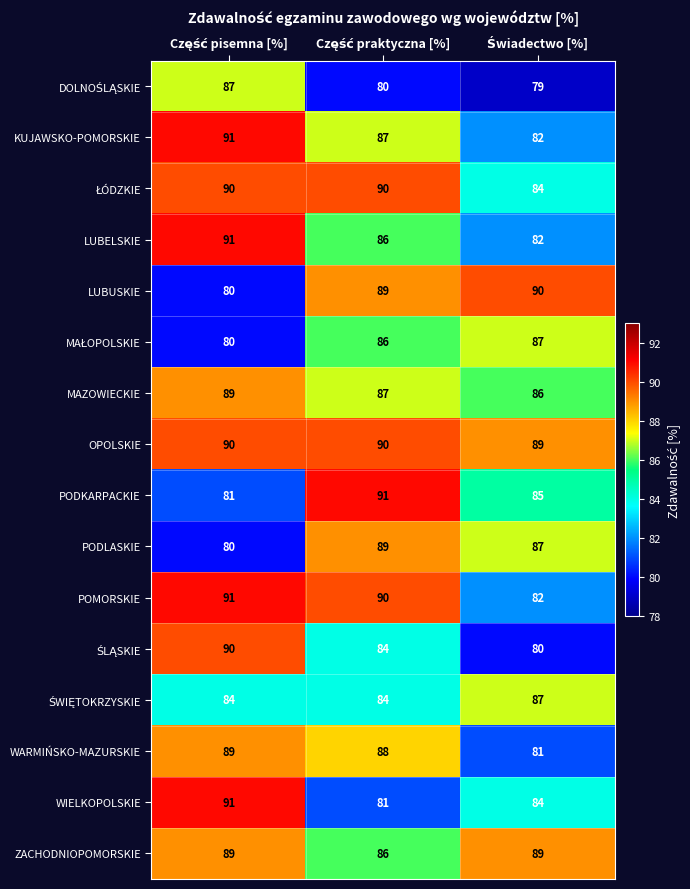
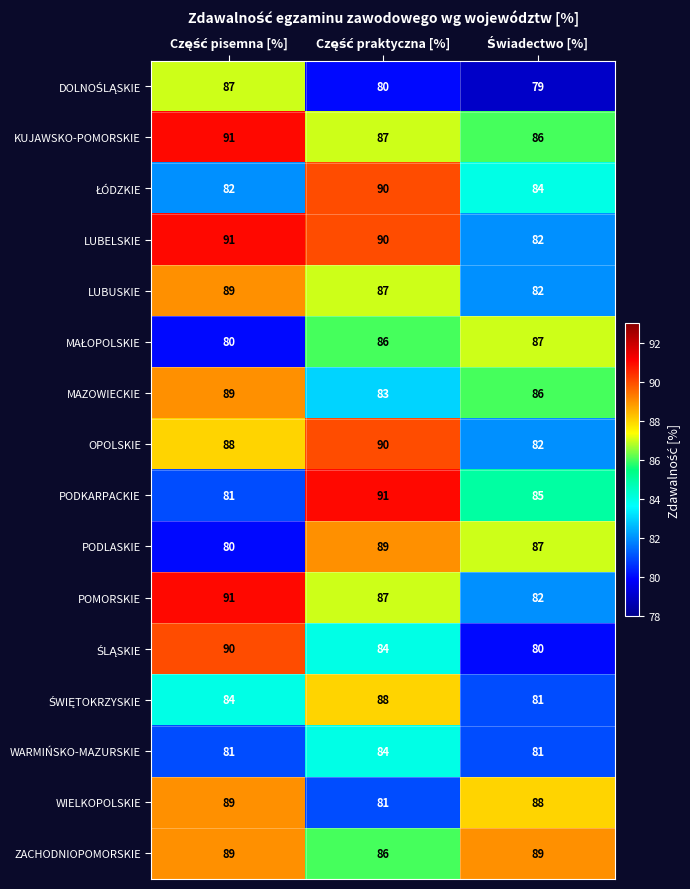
  {
    "DOLNOŚLĄSKIE": {
      "Część pisemna [%]": 87,
      "Część praktyczna [%]": 80,
      "Świadectwo [%]": 79
    },
    "KUJAWSKO-POMORSKIE": {
      "Część pisemna [%]": 91,
      "Część praktyczna [%]": 87,
-     "Świadectwo [%]": 82
+     "Świadectwo [%]": 86
    },
    "ŁÓDZKIE": {
-     "Część pisemna [%]": 90,
+     "Część pisemna [%]": 82,
      "Część praktyczna [%]": 90,
      "Świadectwo [%]": 84
    },
    "LUBELSKIE": {
      "Część pisemna [%]": 91,
-     "Część praktyczna [%]": 86,
+     "Część praktyczna [%]": 90,
      "Świadectwo [%]": 82
    },
    "LUBUSKIE": {
-     "Część pisemna [%]": 80,
-     "Część praktyczna [%]": 89,
-     "Świadectwo [%]": 90
+     "Część pisemna [%]": 89,
+     "Część praktyczna [%]": 87,
+     "Świadectwo [%]": 82
    },
    "MAŁOPOLSKIE": {
      "Część pisemna [%]": 80,
      "Część praktyczna [%]": 86,
      "Świadectwo [%]": 87
    },
    "MAZOWIECKIE": {
      "Część pisemna [%]": 89,
-     "Część praktyczna [%]": 87,
+     "Część praktyczna [%]": 83,
      "Świadectwo [%]": 86
    },
    "OPOLSKIE": {
-     "Część pisemna [%]": 90,
+     "Część pisemna [%]": 88,
      "Część praktyczna [%]": 90,
-     "Świadectwo [%]": 89
+     "Świadectwo [%]": 82
    },
    "PODKARPACKIE": {
      "Część pisemna [%]": 81,
      "Część praktyczna [%]": 91,
      "Świadectwo [%]": 85
    },
    "PODLASKIE": {
      "Część pisemna [%]": 80,
      "Część praktyczna [%]": 89,
      "Świadectwo [%]": 87
    },
    "POMORSKIE": {
      "Część pisemna [%]": 91,
-     "Część praktyczna [%]": 90,
+     "Część praktyczna [%]": 87,
      "Świadectwo [%]": 82
    },
    "ŚLĄSKIE": {
      "Część pisemna [%]": 90,
      "Część praktyczna [%]": 84,
      "Świadectwo [%]": 80
    },
    "ŚWIĘTOKRZYSKIE": {
      "Część pisemna [%]": 84,
-     "Część praktyczna [%]": 84,
-     "Świadectwo [%]": 87
+     "Część praktyczna [%]": 88,
+     "Świadectwo [%]": 81
    },
    "WARMIŃSKO-MAZURSKIE": {
-     "Część pisemna [%]": 89,
-     "Część praktyczna [%]": 88,
+     "Część pisemna [%]": 81,
+     "Część praktyczna [%]": 84,
      "Świadectwo [%]": 81
    },
    "WIELKOPOLSKIE": {
-     "Część pisemna [%]": 91,
+     "Część pisemna [%]": 89,
      "Część praktyczna [%]": 81,
-     "Świadectwo [%]": 84
+     "Świadectwo [%]": 88
    },
    "ZACHODNIOPOMORSKIE": {
      "Część pisemna [%]": 89,
      "Część praktyczna [%]": 86,
      "Świadectwo [%]": 89
    }
  }
